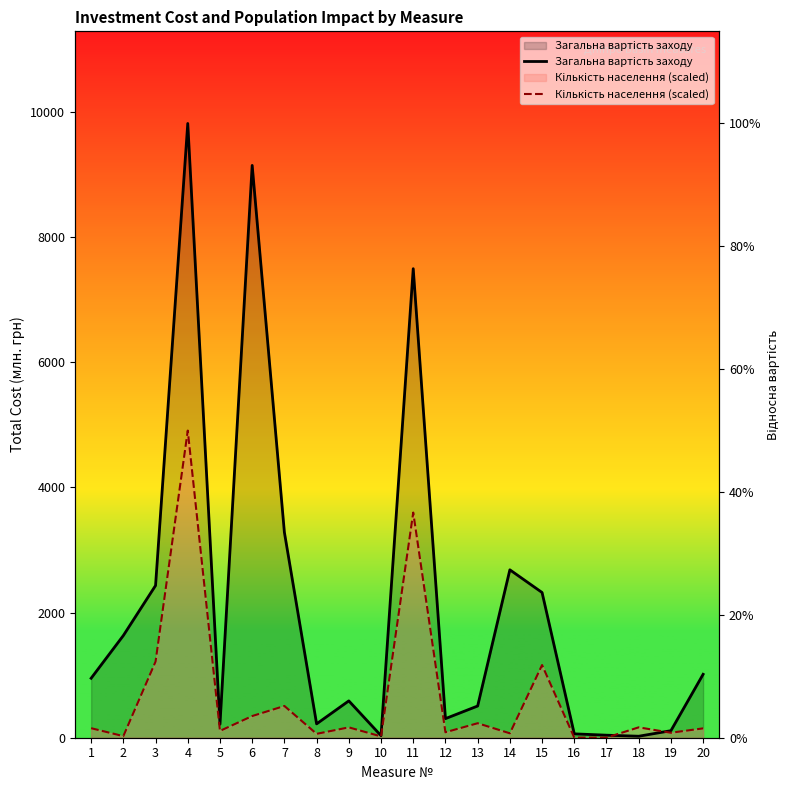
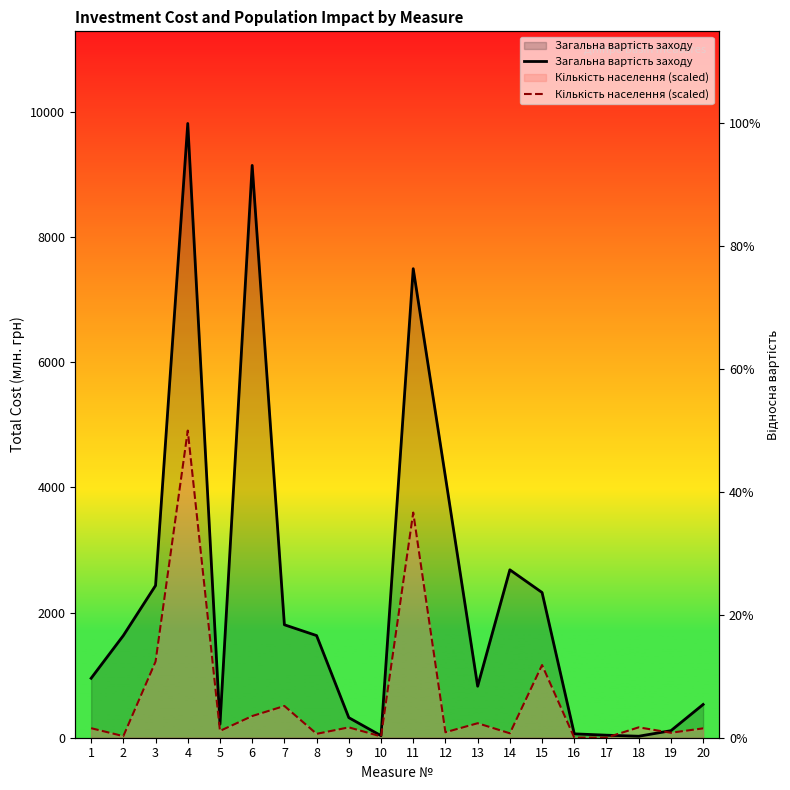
  {
    "Загальна вартість заходу": {
      "1": 1000,
      "2": 1600,
      "3": 2400,
      "4": 9800,
      "5": 200,
      "6": 9100,
-     "7": 3300,
-     "8": 200,
-     "9": 600,
+     "7": 1800,
+     "8": 1600,
+     "9": 300,
      "11": 7500,
-     "12": 300,
-     "13": 500,
+     "12": 4200,
+     "13": 800,
      "14": 2700,
      "15": 2300,
      "16": 100,
      "18": 0,
-     "20": 1000
+     "20": 500
    }
  }
